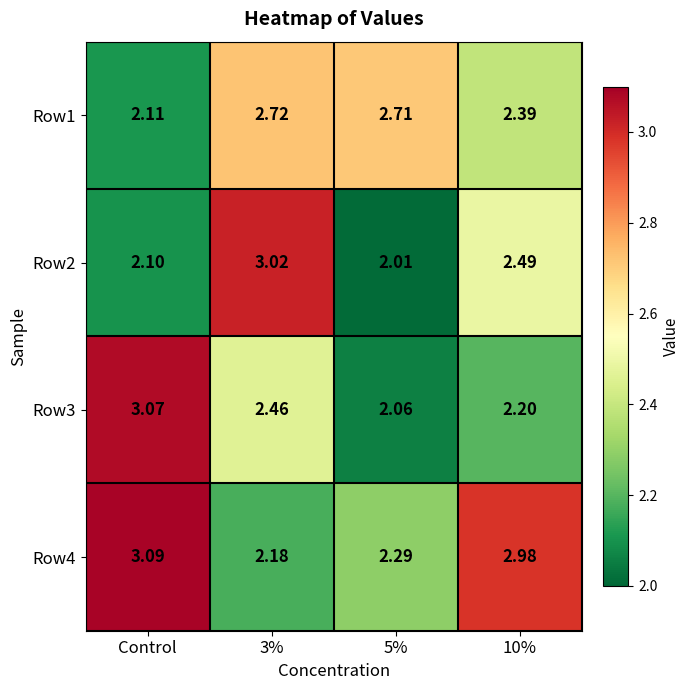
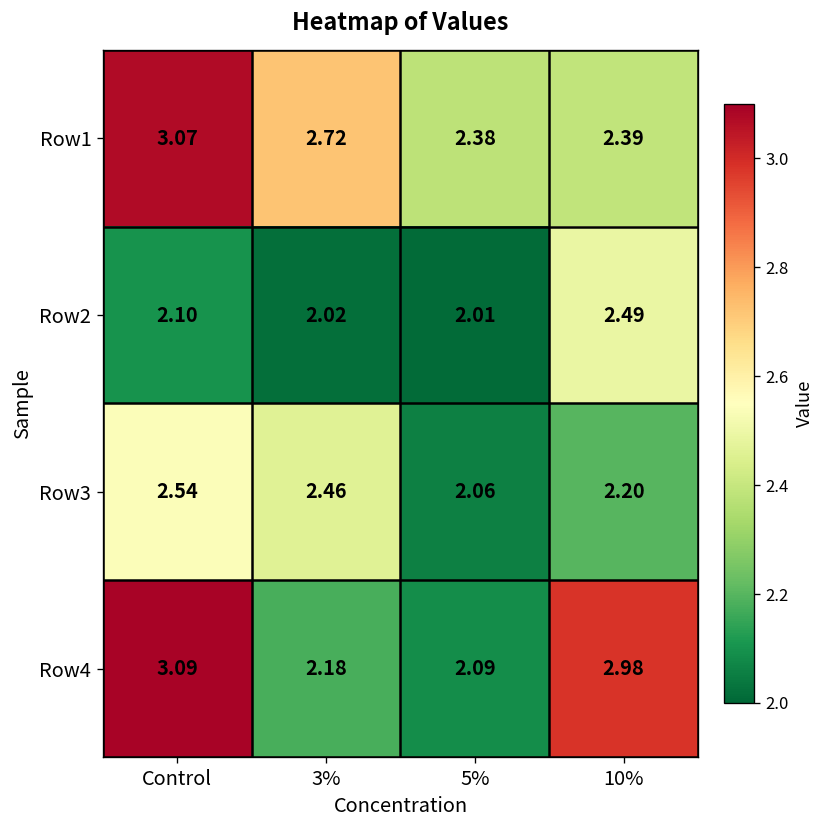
  {
    "Row1": {
-     "Control": 2.11,
+     "Control": 3.07,
      "3%": 2.72,
-     "5%": 2.71,
+     "5%": 2.38,
      "10%": 2.39
    },
    "Row2": {
      "Control": 2.10,
-     "3%": 3.02,
+     "3%": 2.02,
      "5%": 2.01,
      "10%": 2.49
    },
    "Row3": {
-     "Control": 3.07,
+     "Control": 2.54,
      "3%": 2.46,
      "5%": 2.06,
      "10%": 2.20
    },
    "Row4": {
      "Control": 3.09,
      "3%": 2.18,
-     "5%": 2.29,
+     "5%": 2.09,
      "10%": 2.98
    }
  }
